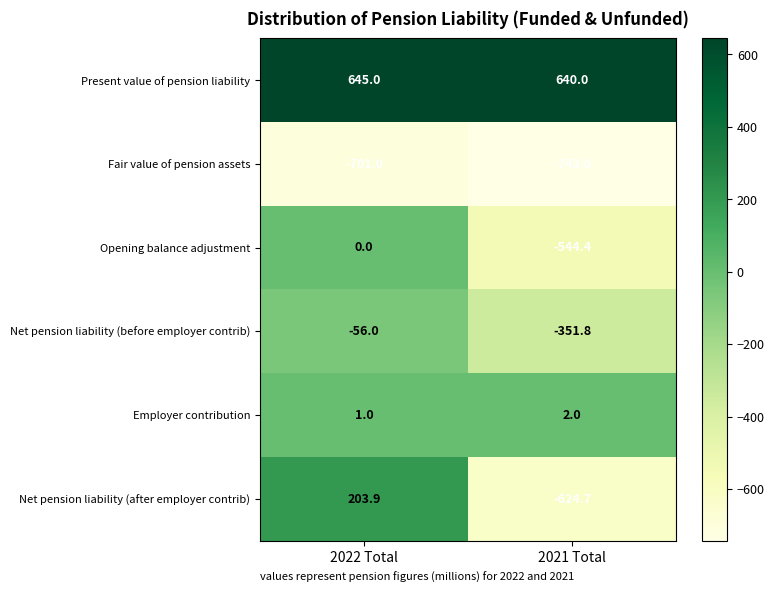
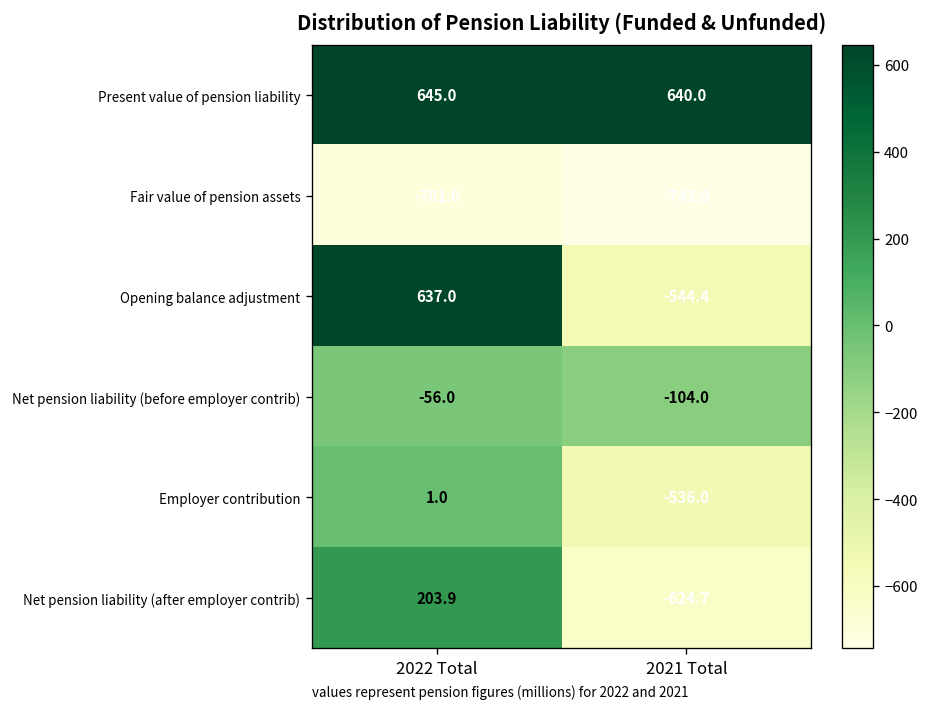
  {
    "Present value of pension liability": {
      "2022 Total": 645.0,
      "2021 Total": 640.0
    },
    "Opening balance adjustment": {
-     "2022 Total": 0.0,
+     "2022 Total": 637.0,
      "2021 Total": -544.4
    },
    "Net pension liability (before employer contrib)": {
      "2022 Total": -56.0,
-     "2021 Total": -351.8
+     "2021 Total": -104.0
    },
    "Employer contribution": {
      "2022 Total": 1.0,
-     "2021 Total": 2.0
+     "2021 Total": -536.0
    },
    "Net pension liability (after employer contrib)": {
      "2022 Total": 203.9,
      "2021 Total": -624.7
    }
  }
